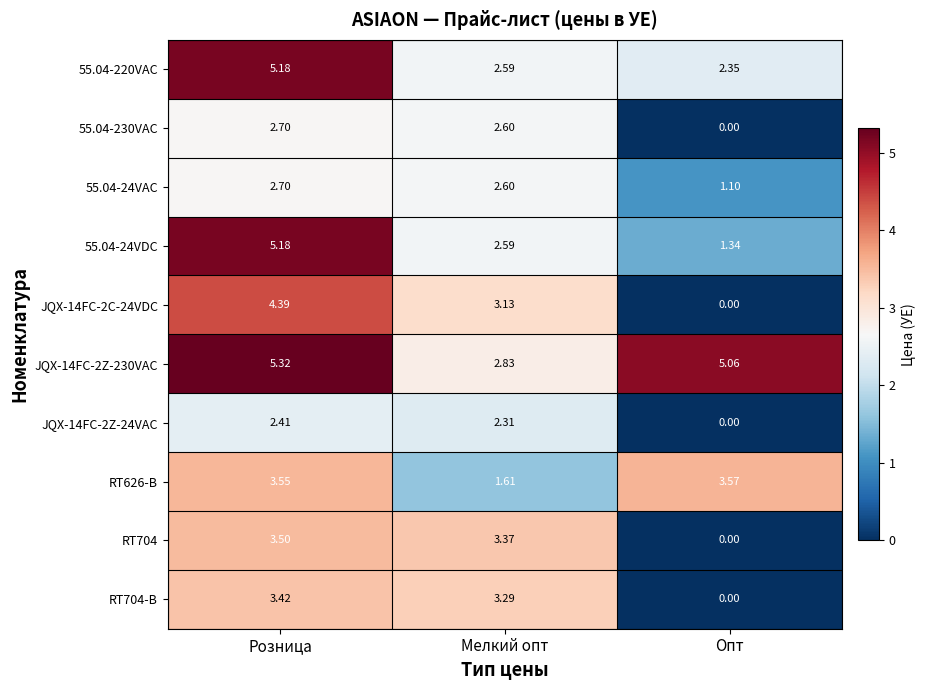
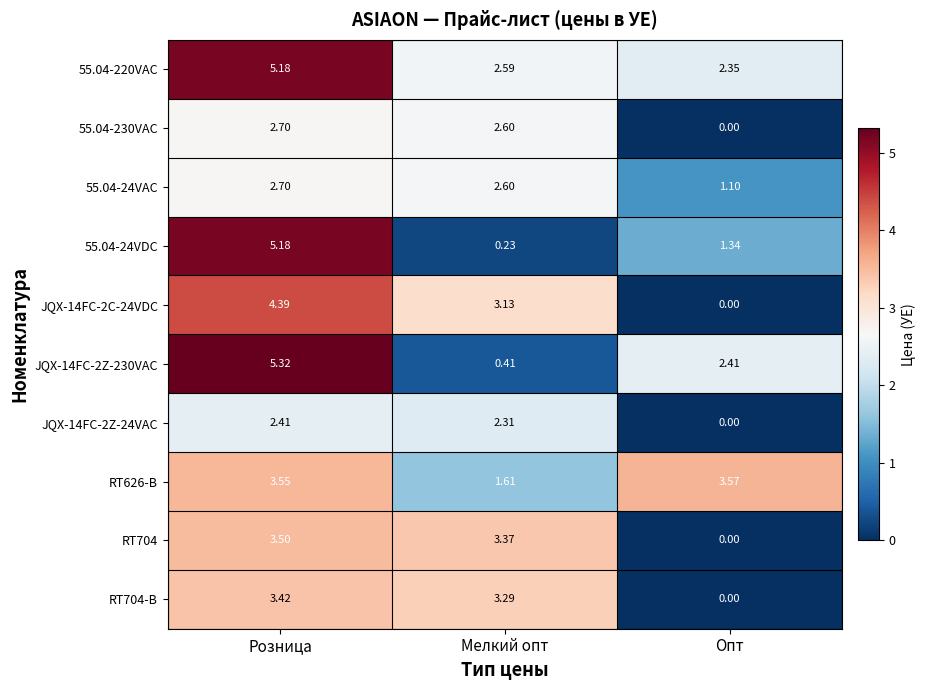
  {
    "55.04-220VAC": {
      "Розница": 5.18,
      "Мелкий опт": 2.59,
      "Опт": 2.35
    },
    "55.04-230VAC": {
      "Розница": 2.70,
      "Мелкий опт": 2.60,
      "Опт": 0.00
    },
    "55.04-24VAC": {
      "Розница": 2.70,
      "Мелкий опт": 2.60,
      "Опт": 1.10
    },
    "55.04-24VDC": {
      "Розница": 5.18,
-     "Мелкий опт": 2.59,
+     "Мелкий опт": 0.23,
      "Опт": 1.34
    },
    "JQX-14FC-2C-24VDC": {
      "Розница": 4.39,
      "Мелкий опт": 3.13,
      "Опт": 0.00
    },
    "JQX-14FC-2Z-230VAC": {
      "Розница": 5.32,
-     "Мелкий опт": 2.83,
-     "Опт": 5.06
+     "Мелкий опт": 0.41,
+     "Опт": 2.41
    },
    "JQX-14FC-2Z-24VAC": {
      "Розница": 2.41,
      "Мелкий опт": 2.31,
      "Опт": 0.00
    },
    "RT626-B": {
      "Розница": 3.55,
      "Мелкий опт": 1.61,
      "Опт": 3.57
    },
    "RT704": {
      "Розница": 3.50,
      "Мелкий опт": 3.37,
      "Опт": 0.00
    },
    "RT704-B": {
      "Розница": 3.42,
      "Мелкий опт": 3.29,
      "Опт": 0.00
    }
  }
